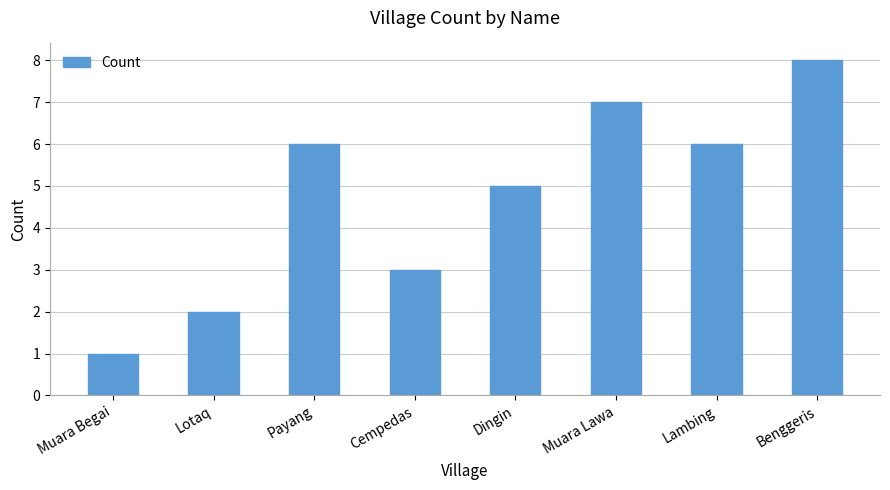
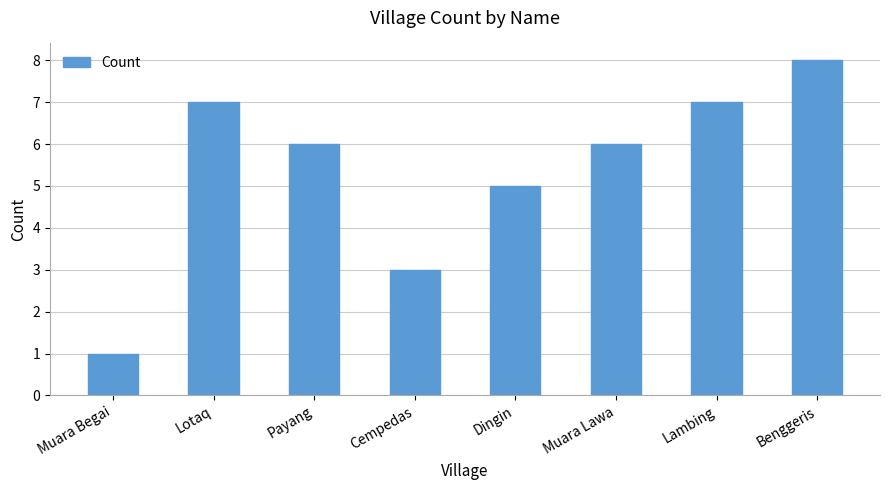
  {
    "Muara Begai": 1,
-   "Lotaq": 2,
+   "Lotaq": 7,
    "Payang": 6,
    "Cempedas": 3,
    "Dingin": 5,
-   "Muara Lawa": 7,
-   "Lambing": 6,
+   "Muara Lawa": 6,
+   "Lambing": 7,
    "Benggeris": 8
  }
